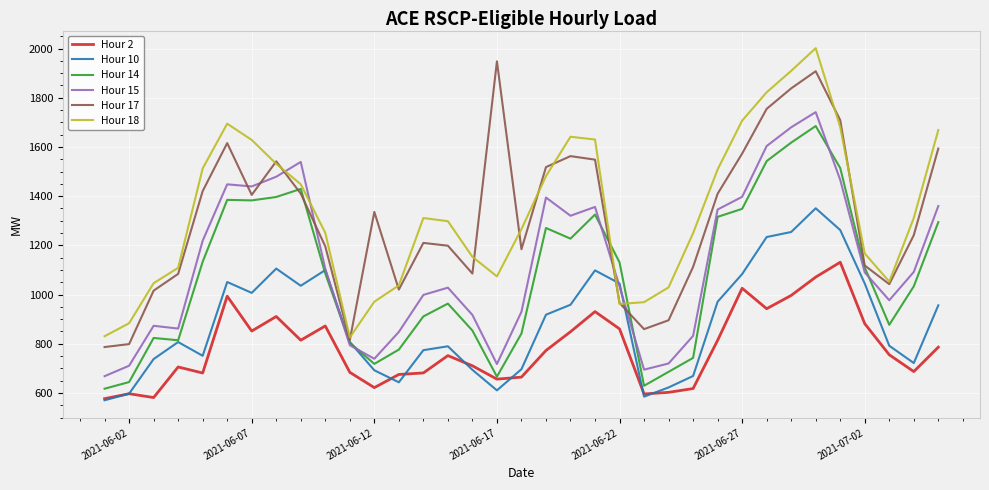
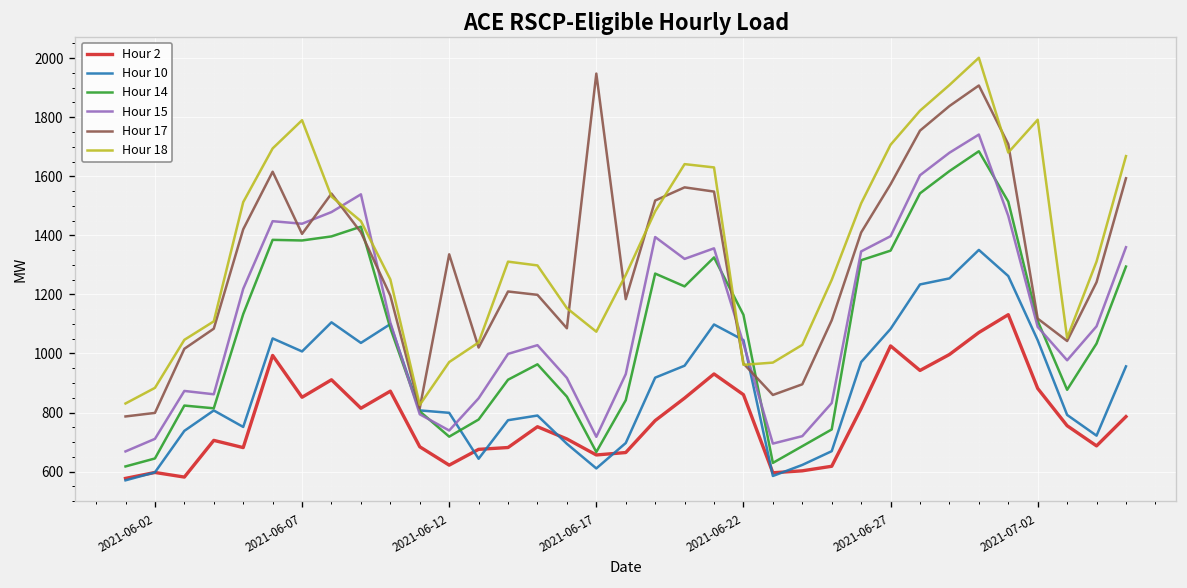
  {
    "Hour 2": {
      "2021-06-07": 850,
      "2021-06-12": 620,
      "2021-06-22": 860,
      "2021-06-27": 1030,
      "2021-07-02": 880
    },
    "Hour 10": {
      "2021-06-07": 1010,
-     "2021-06-12": 690,
+     "2021-06-12": 800,
      "2021-06-17": 610,
      "2021-06-22": 1050,
      "2021-06-27": 1080,
      "2021-07-02": 1040
    },
    "Hour 14": {
      "2021-06-02": 640,
      "2021-06-07": 1380,
      "2021-06-12": 720,
      "2021-06-22": 1130,
      "2021-06-27": 1350
    },
    "Hour 15": {
      "2021-06-02": 710,
      "2021-06-07": 1440,
      "2021-06-12": 740,
      "2021-06-17": 720,
      "2021-06-22": 1030,
      "2021-06-27": 1400,
      "2021-07-02": 1090
    },
    "Hour 17": {
      "2021-06-02": 800,
      "2021-06-07": 1410,
      "2021-06-12": 1340,
      "2021-06-17": 1950,
      "2021-06-27": 1570
    },
    "Hour 18": {
      "2021-06-02": 880,
-     "2021-06-07": 1630,
+     "2021-06-07": 1790,
      "2021-06-12": 970,
      "2021-06-17": 1070,
      "2021-06-27": 1710,
-     "2021-07-02": 1170
+     "2021-07-02": 1790
    }
  }
